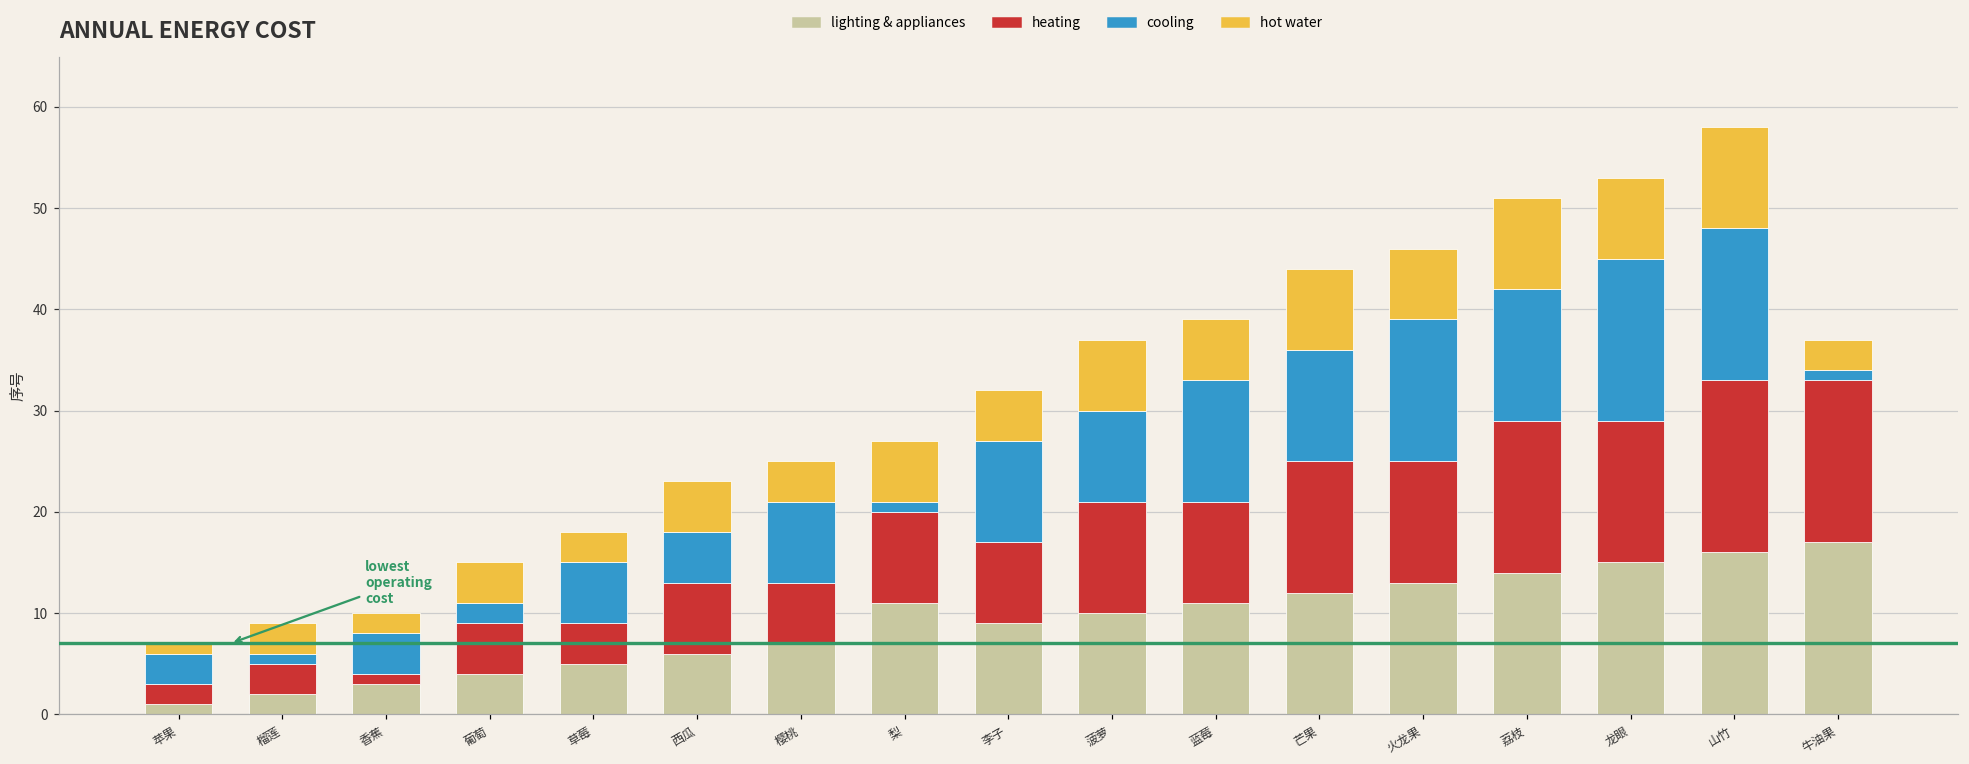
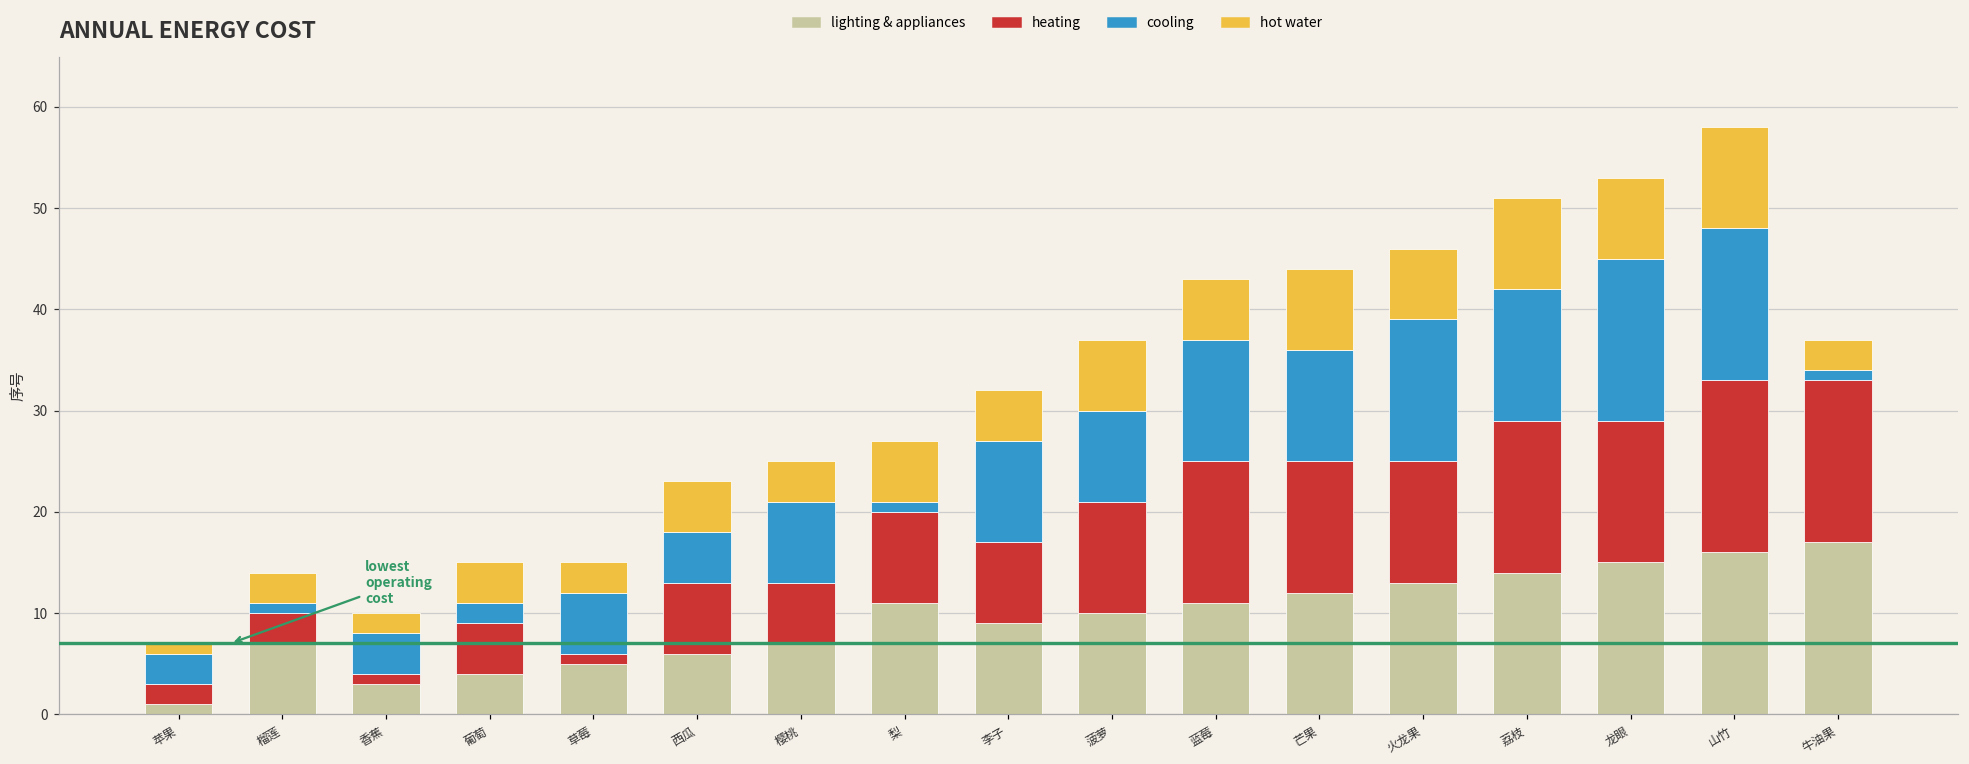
  {
    "lighting & appliances": {
      "苹果": 1,
-     "榴莲": 2,
+     "榴莲": 7,
      "香蕉": 3,
      "葡萄": 4,
      "草莓": 5,
      "西瓜": 6,
      "樱桃": 7,
      "梨": 11,
      "李子": 9,
      "菠萝": 10,
      "蓝莓": 11,
      "芒果": 12,
      "火龙果": 13,
      "荔枝": 14,
      "龙眼": 15,
      "山竹": 16,
      "牛油果": 17
    },
    "heating": {
      "苹果": 2,
      "榴莲": 3,
      "香蕉": 1,
      "葡萄": 5,
-     "草莓": 4,
+     "草莓": 1,
      "西瓜": 7,
      "樱桃": 6,
      "梨": 9,
      "李子": 8,
      "菠萝": 11,
-     "蓝莓": 10,
+     "蓝莓": 14,
      "芒果": 13,
      "火龙果": 12,
      "荔枝": 15,
      "龙眼": 14,
      "山竹": 17,
      "牛油果": 16
    },
    "cooling": {
      "苹果": 3,
      "榴莲": 1,
      "香蕉": 4,
      "葡萄": 2,
      "草莓": 6,
      "西瓜": 5,
      "樱桃": 8,
      "梨": 1,
      "李子": 10,
      "菠萝": 9,
      "蓝莓": 12,
      "芒果": 11,
      "火龙果": 14,
      "荔枝": 13,
      "龙眼": 16,
      "山竹": 15,
      "牛油果": 1
    },
    "hot water": {
      "苹果": 1,
      "榴莲": 3,
      "香蕉": 2,
      "葡萄": 4,
      "草莓": 3,
      "西瓜": 5,
      "樱桃": 4,
      "梨": 6,
      "李子": 5,
      "菠萝": 7,
      "蓝莓": 6,
      "芒果": 8,
      "火龙果": 7,
      "荔枝": 9,
      "龙眼": 8,
      "山竹": 10,
      "牛油果": 3
    }
  }
